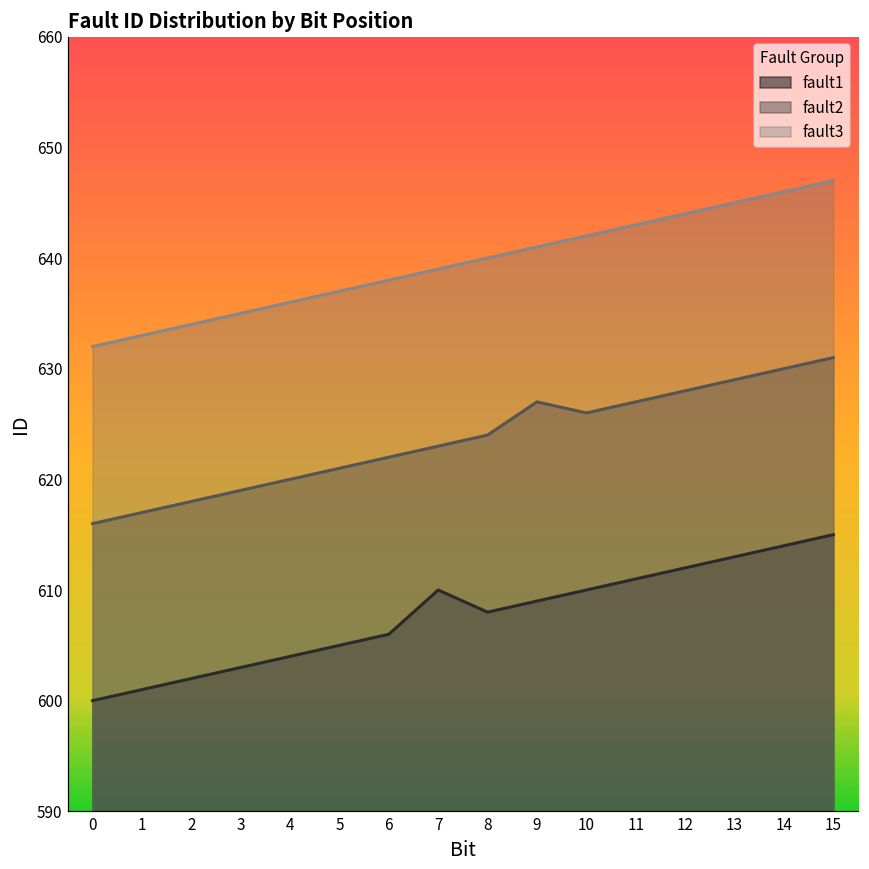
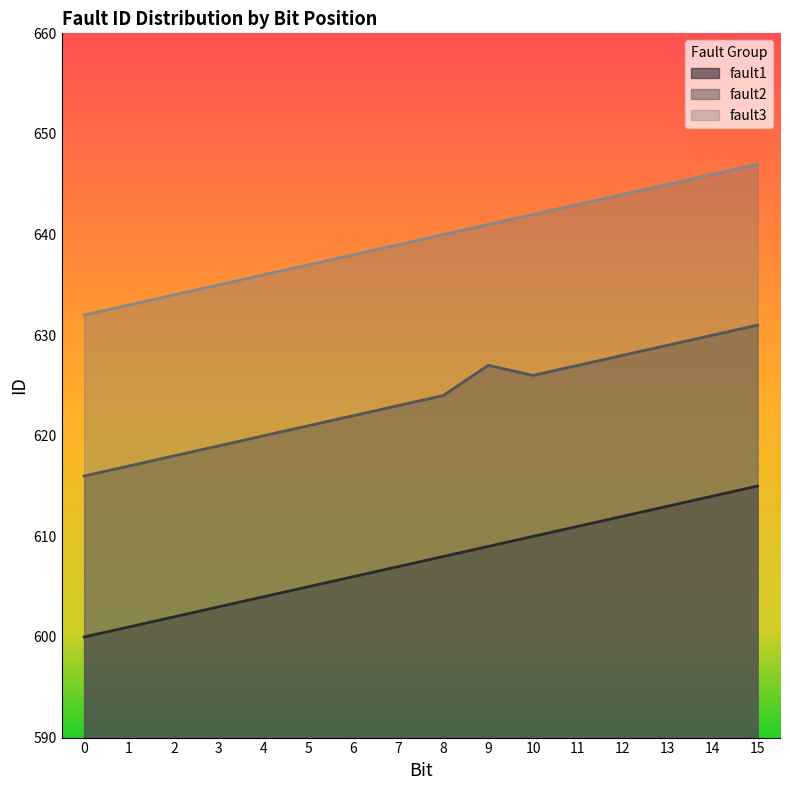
  {
    "fault1": {
      "0": 600,
      "1": 601,
      "2": 602,
      "3": 603,
      "4": 604,
      "5": 605,
      "6": 606,
-     "7": 610,
+     "7": 607,
      "8": 608,
      "9": 609,
      "10": 610,
      "11": 611,
      "12": 612,
      "13": 613,
      "14": 614,
      "15": 615
    },
    "fault2": {
      "0": 616,
      "1": 617,
      "2": 618,
      "3": 619,
      "4": 620,
      "5": 621,
      "6": 622,
      "7": 623,
      "8": 624,
      "9": 627,
      "10": 626,
      "11": 627,
      "12": 628,
      "13": 629,
      "14": 630,
      "15": 631
    },
    "fault3": {
      "0": 632,
      "1": 633,
      "2": 634,
      "3": 635,
      "4": 636,
      "5": 637,
      "6": 638,
      "7": 639,
      "8": 640,
      "9": 641,
      "10": 642,
      "11": 643,
      "12": 644,
      "13": 645,
      "14": 646,
      "15": 647
    }
  }
